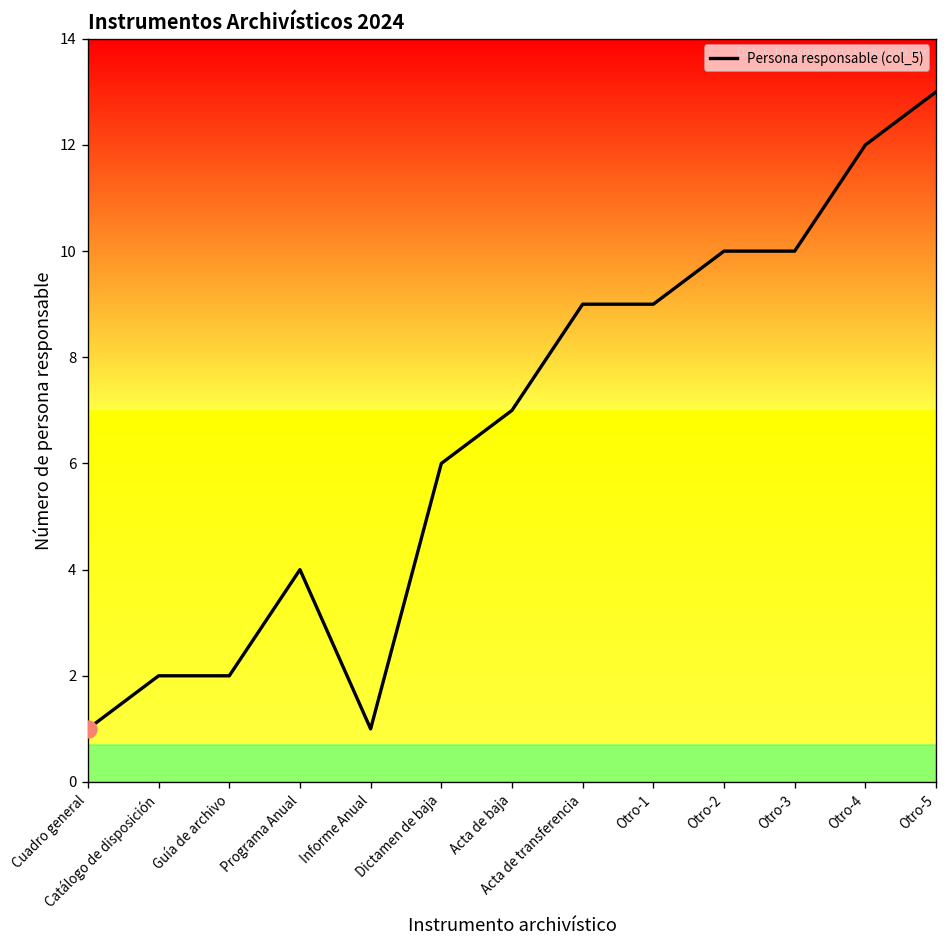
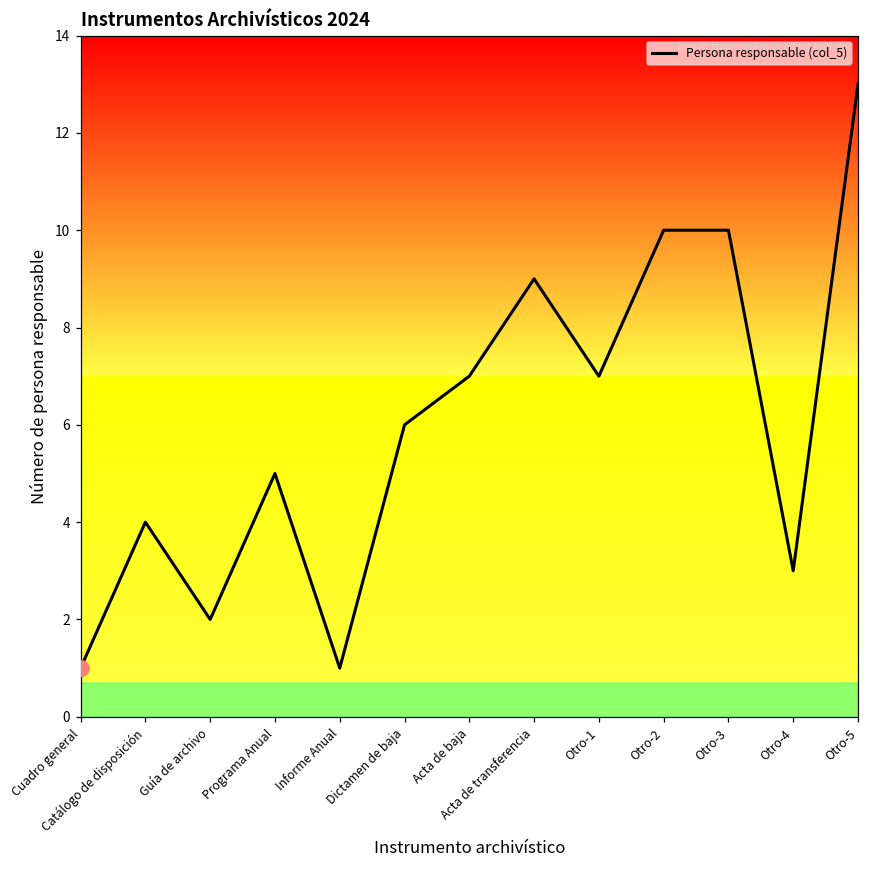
  {
    "Persona responsable (col_5)": {
-     "Catálogo de disposición": 2,
+     "Catálogo de disposición": 4,
      "Guía de archivo": 2,
-     "Programa Anual": 4,
+     "Programa Anual": 5,
      "Informe Anual": 1,
      "Dictamen de baja": 6,
      "Acta de baja": 7,
      "Acta de transferencia": 9,
-     "Otro-1": 9,
+     "Otro-1": 7,
      "Otro-2": 10,
      "Otro-3": 10,
-     "Otro-4": 12,
+     "Otro-4": 3,
      "Otro-5": 13
    }
  }
